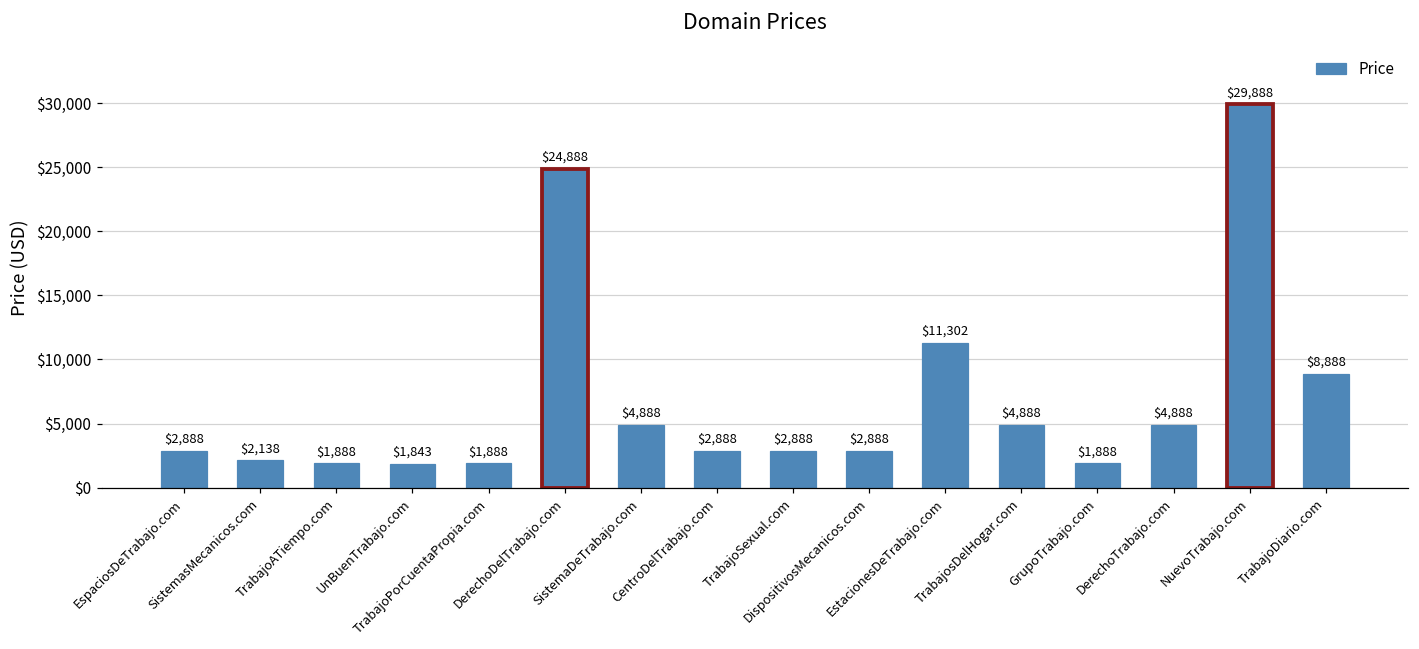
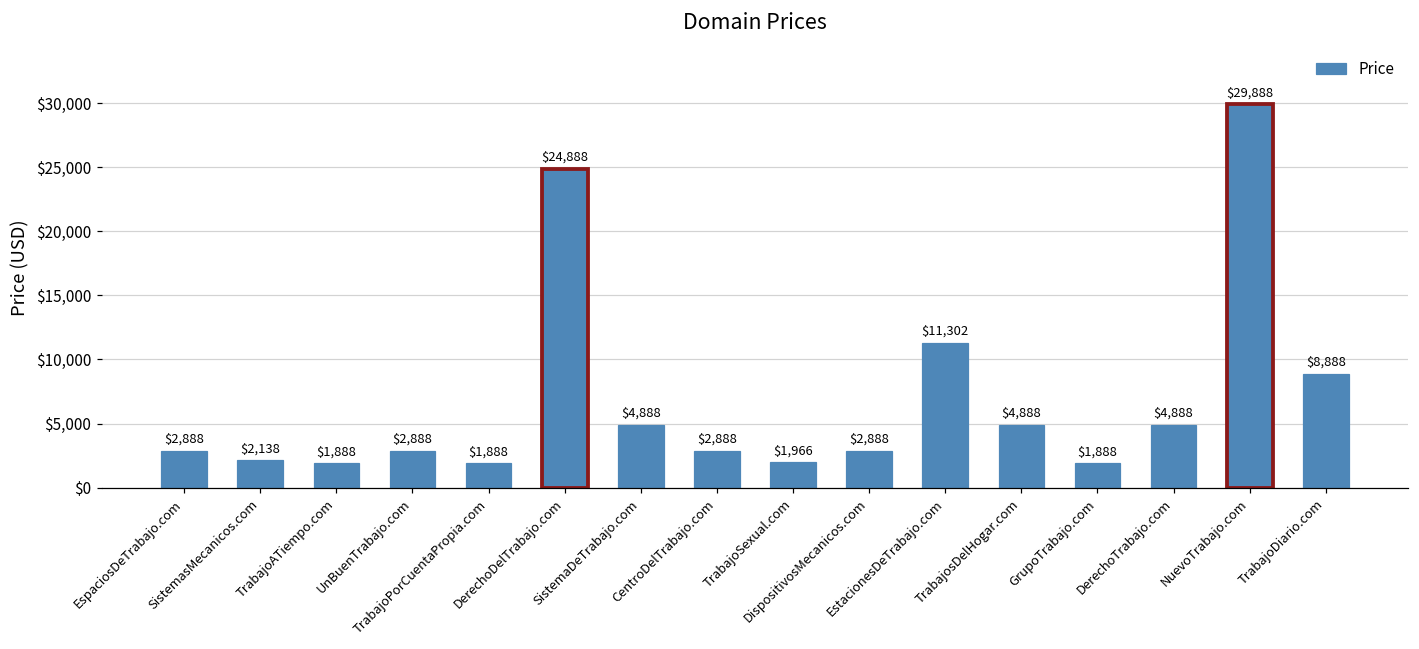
  {
    "EspaciosDeTrabajo.com": "$2,888",
    "SistemasMecanicos.com": "$2,138",
    "TrabajoATiempo.com": "$1,888",
-   "UnBuenTrabajo.com": "$1,843",
+   "UnBuenTrabajo.com": "$2,888",
    "TrabajoPorCuentaPropia.com": "$1,888",
    "DerechoDelTrabajo.com": "$24,888",
    "SistemaDeTrabajo.com": "$4,888",
    "CentroDelTrabajo.com": "$2,888",
-   "TrabajoSexual.com": "$2,888",
+   "TrabajoSexual.com": "$1,966",
    "DispositivosMecanicos.com": "$2,888",
    "EstacionesDeTrabajo.com": "$11,302",
    "TrabajosDelHogar.com": "$4,888",
    "GrupoTrabajo.com": "$1,888",
    "DerechoTrabajo.com": "$4,888",
    "NuevoTrabajo.com": "$29,888",
    "TrabajoDiario.com": "$8,888"
  }
